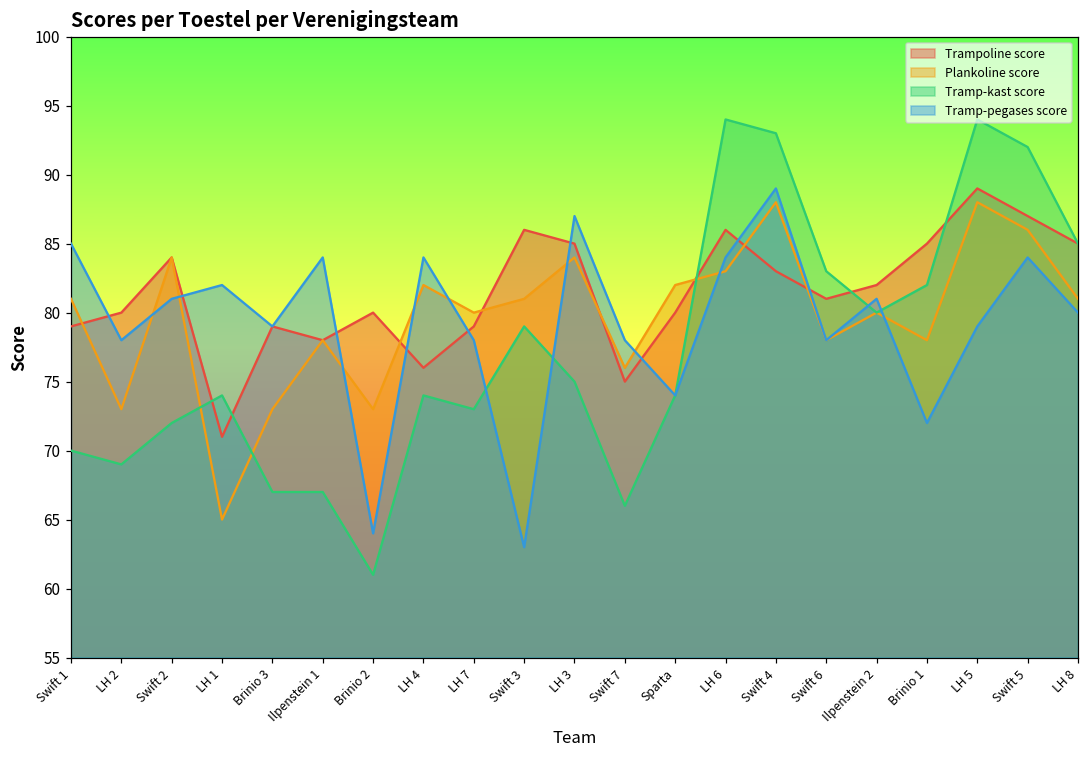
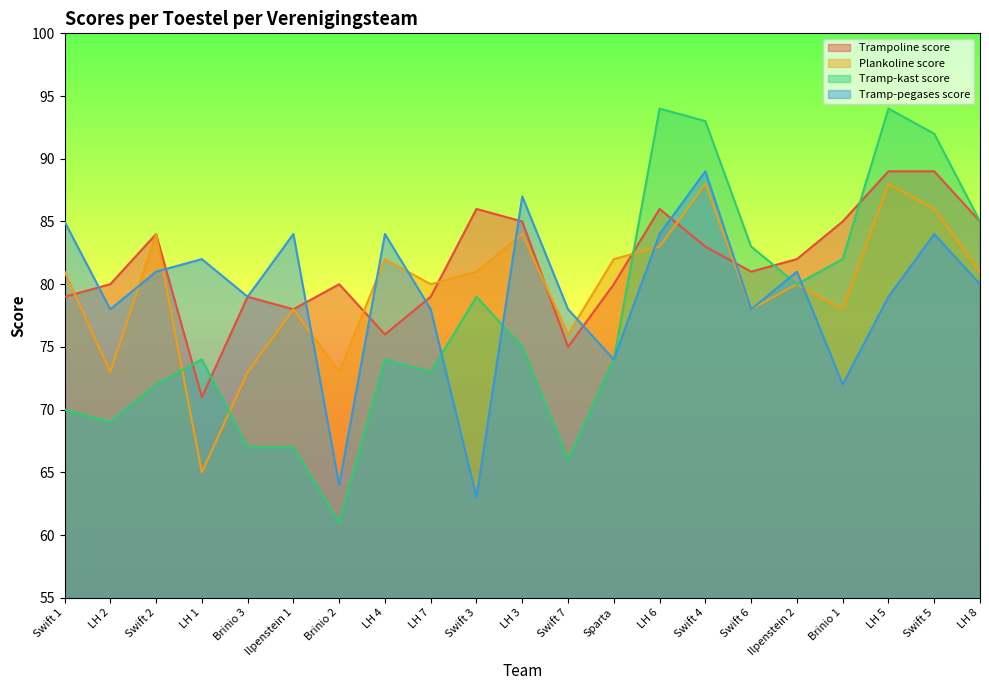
  {
    "Trampoline score": {
      "Swift 1": 79,
      "LH 2": 80,
      "LH 1": 71,
      "Brinio 2": 80,
      "LH 4": 76,
      "LH 7": 79,
      "Swift 3": 86,
      "LH 3": 85,
      "Swift 7": 75,
      "Sparta": 80,
      "LH 6": 86,
      "Swift 4": 83,
      "Swift 6": 81,
      "Ilpenstein 2": 82,
      "Brinio 1": 85,
      "LH 5": 89,
-     "Swift 5": 87
+     "Swift 5": 89
    },
    "Plankoline score": {
      "Swift 1": 81,
      "LH 2": 73,
      "LH 1": 65,
      "Brinio 3": 73,
      "Brinio 2": 73,
      "LH 4": 82,
      "LH 7": 80,
      "Swift 3": 81,
      "LH 3": 84,
      "Swift 7": 76,
      "Sparta": 82,
      "LH 6": 83,
      "Swift 4": 88,
      "Brinio 1": 78,
      "LH 5": 88,
      "Swift 5": 86,
      "LH 8": 81
    },
    "Tramp-kast score": {
      "Swift 1": 70,
      "LH 2": 69,
      "Swift 2": 72,
      "LH 1": 74,
      "Brinio 3": 67,
      "Ilpenstein 1": 67,
      "Brinio 2": 61,
      "LH 4": 74,
      "LH 7": 73,
      "Swift 3": 79,
      "LH 3": 75,
      "Swift 7": 66,
      "LH 6": 94,
      "Swift 4": 93,
      "Swift 6": 83,
      "Brinio 1": 82,
      "LH 5": 94,
      "Swift 5": 92
    },
    "Tramp-pegases score": {
      "Swift 1": 85,
      "LH 2": 78,
      "Swift 2": 81,
      "LH 1": 82,
      "Ilpenstein 1": 84,
      "Brinio 2": 64,
      "LH 4": 84,
      "LH 7": 78,
      "Swift 3": 63,
      "LH 3": 87,
      "Swift 7": 78,
      "LH 6": 84,
      "Swift 4": 89,
      "Ilpenstein 2": 81,
      "Brinio 1": 72,
      "LH 5": 79,
      "Swift 5": 84,
      "LH 8": 80
    }
  }
